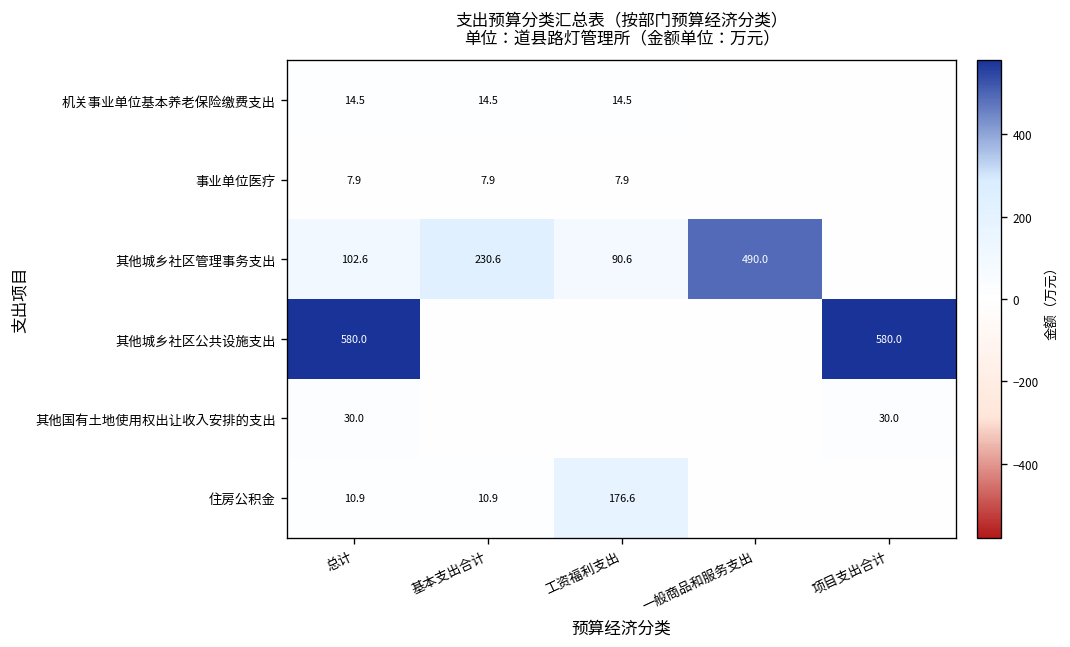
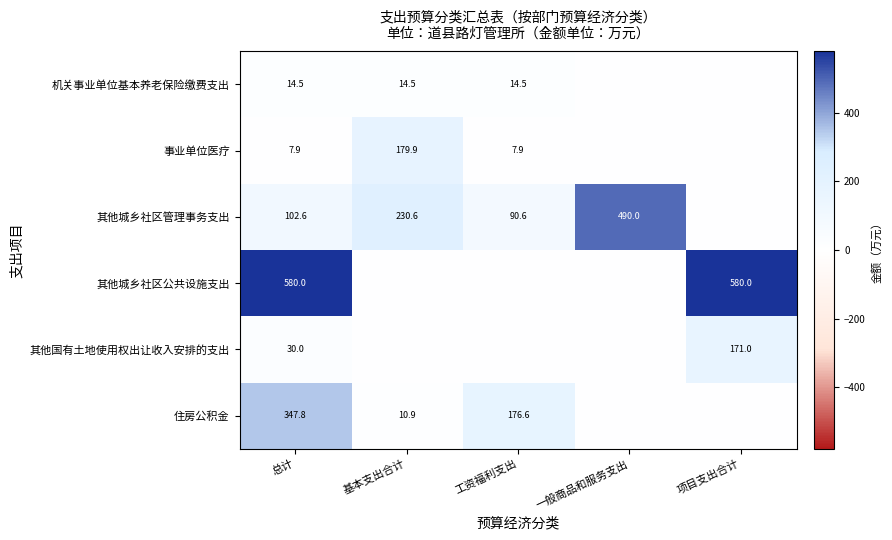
  {
    "机关事业单位基本养老保险缴费支出": {
      "总计": 14.5,
      "基本支出合计": 14.5,
      "工资福利支出": 14.5
    },
    "事业单位医疗": {
      "总计": 7.9,
-     "基本支出合计": 7.9,
+     "基本支出合计": 179.9,
      "工资福利支出": 7.9
    },
    "其他城乡社区管理事务支出": {
      "总计": 102.6,
      "基本支出合计": 230.6,
      "工资福利支出": 90.6,
      "一般商品和服务支出": 490.0
    },
    "其他城乡社区公共设施支出": {
      "总计": 580.0,
      "项目支出合计": 580.0
    },
    "其他国有土地使用权出让收入安排的支出": {
      "总计": 30.0,
-     "项目支出合计": 30.0
+     "项目支出合计": 171.0
    },
    "住房公积金": {
-     "总计": 10.9,
+     "总计": 347.8,
      "基本支出合计": 10.9,
      "工资福利支出": 176.6
    }
  }
